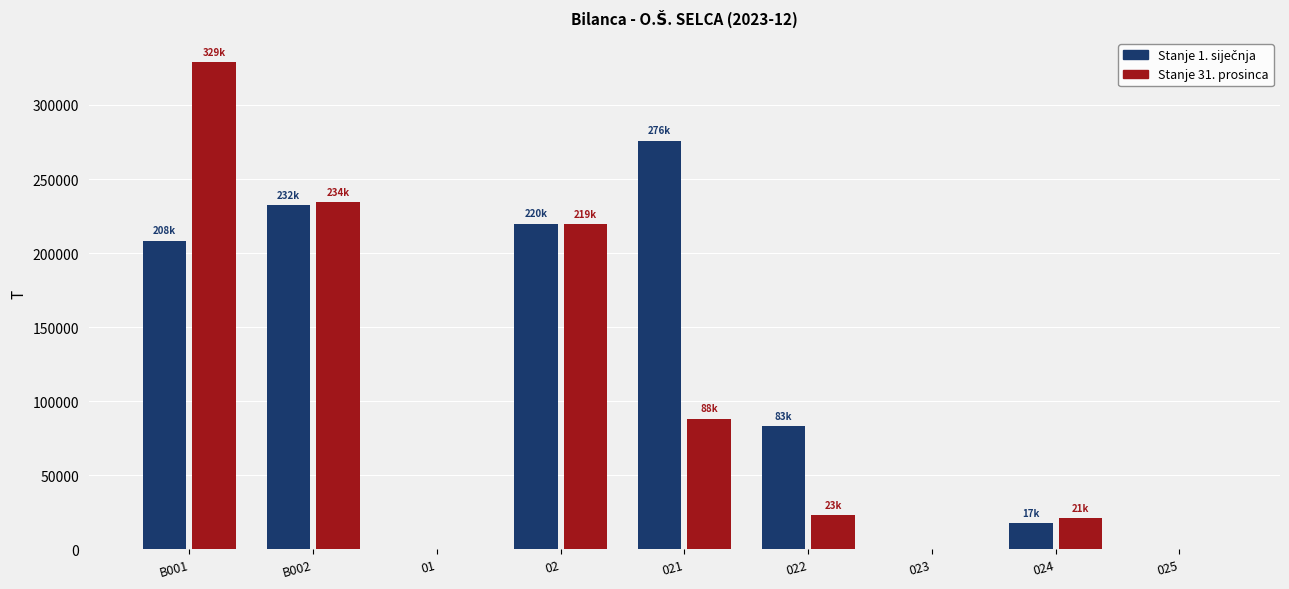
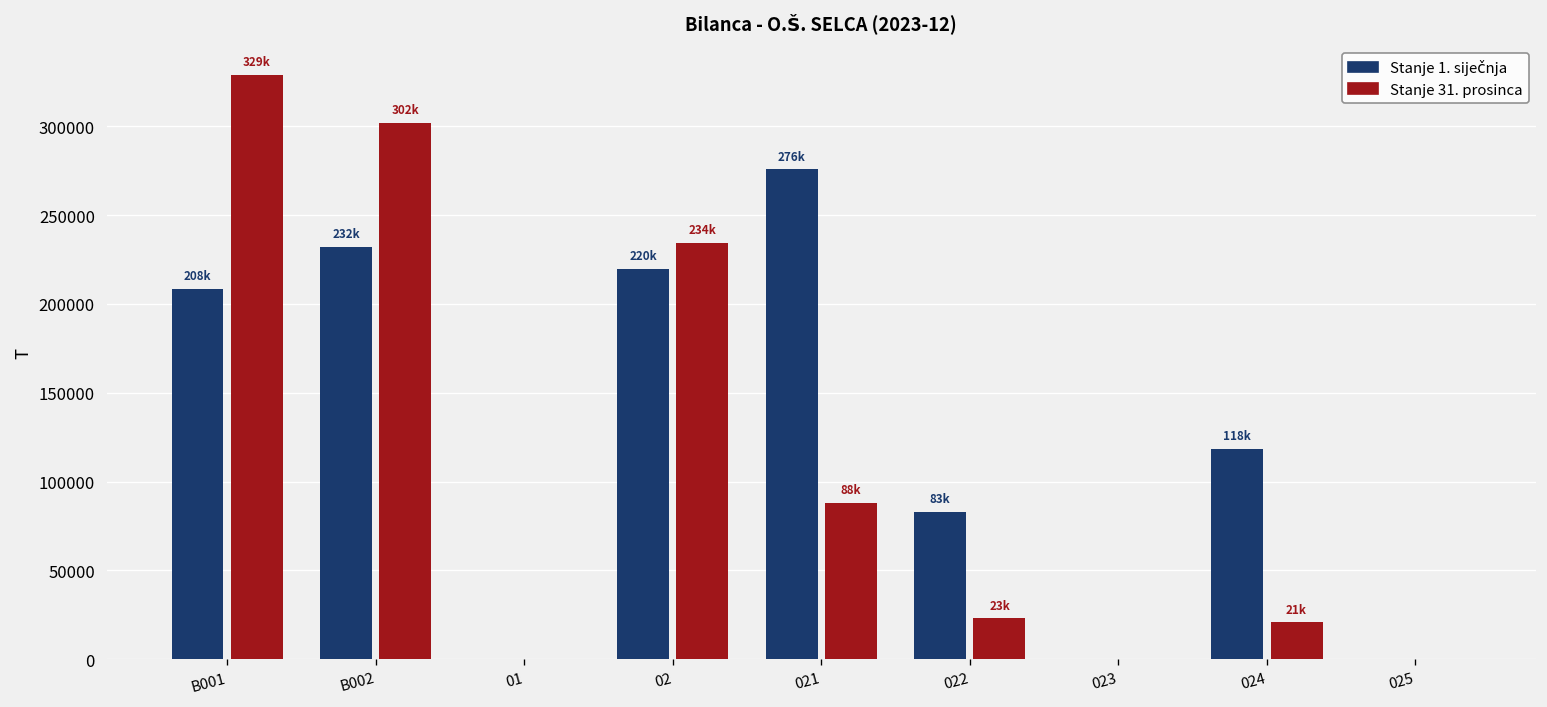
  {
    "Stanje 1. siječnja": {
      "B001": "208k",
      "B002": "232k",
      "02": "220k",
      "021": "276k",
      "022": "83k",
-     "024": "17k"
+     "024": "118k"
    },
    "Stanje 31. prosinca": {
      "B001": "329k",
-     "B002": "234k",
-     "02": "219k",
+     "B002": "302k",
+     "02": "234k",
      "021": "88k",
      "022": "23k",
      "024": "21k"
    }
  }
